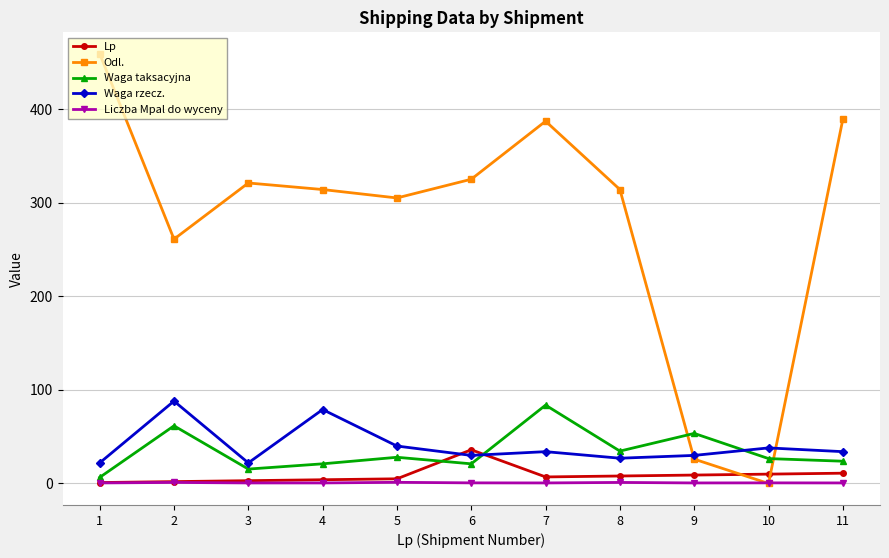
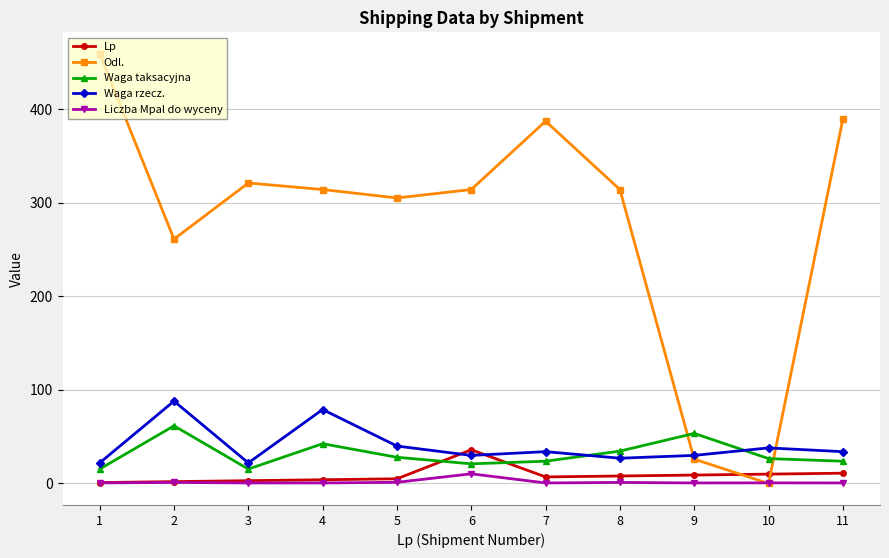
  {
    "Lp": {
      "4": 0,
      "5": 10,
      "6": 40,
      "7": 10,
      "8": 10,
      "9": 10,
      "10": 10,
      "11": 10
    },
    "Odl.": {
      "2": 260,
      "3": 320,
      "4": 310,
      "5": 310,
-     "6": 330,
+     "6": 310,
      "7": 390,
      "8": 310,
      "9": 30,
      "11": 390
    },
    "Waga taksacyjna": {
-     "1": 10,
+     "1": 20,
      "2": 60,
      "3": 20,
-     "4": 20,
+     "4": 40,
      "5": 30,
      "6": 20,
-     "7": 80,
+     "7": 20,
      "8": 30,
      "9": 50,
      "10": 30,
      "11": 20
    },
    "Waga rzecz.": {
      "1": 20,
      "2": 90,
      "3": 20,
      "4": 80,
      "5": 40,
      "6": 30,
      "7": 30,
      "8": 30,
      "9": 30,
      "10": 40,
      "11": 30
    },
    "Liczba Mpal do wyceny": {
      "4": 0,
      "5": 0,
-     "6": 0,
+     "6": 10,
      "7": 0,
      "8": 0,
      "9": 0,
      "11": 0
    }
  }
